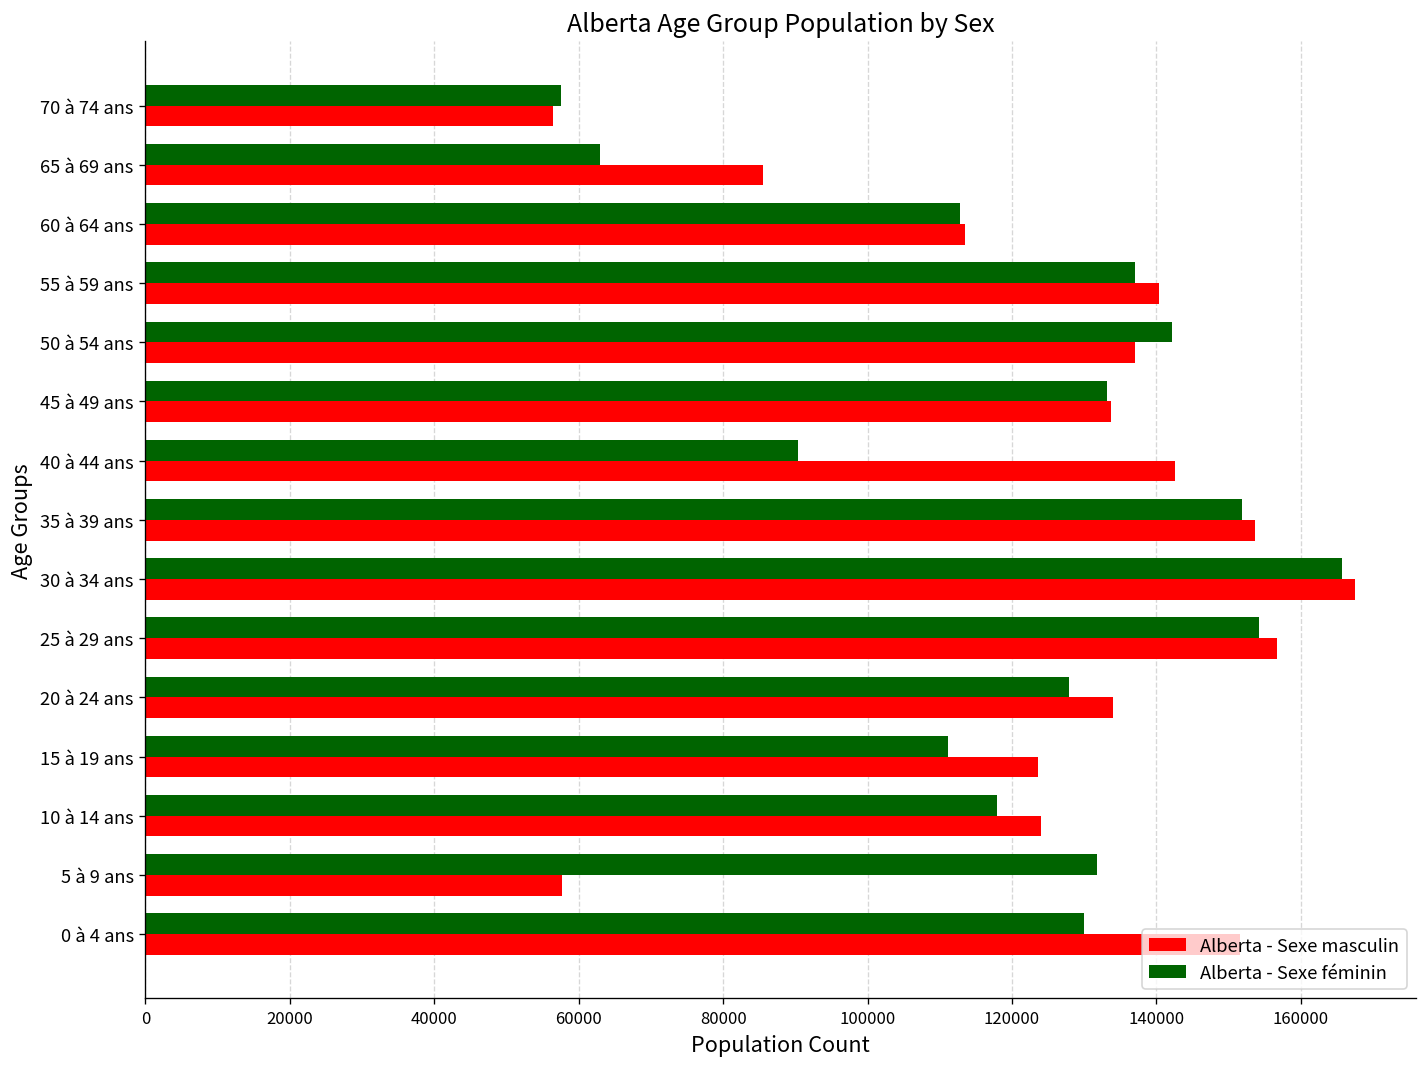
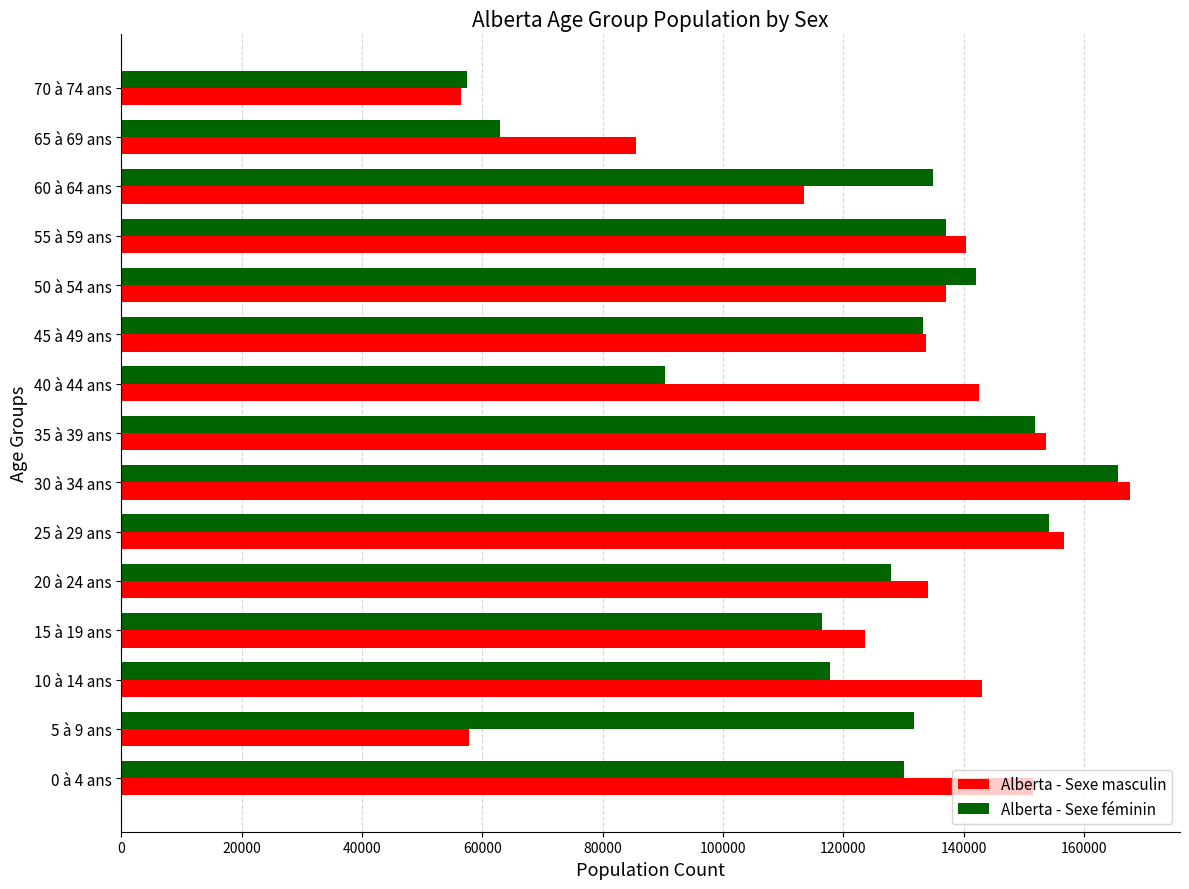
  {
    "Alberta - Sexe masculin": {
      "70 à 74 ans": 56000,
      "65 à 69 ans": 86000,
      "60 à 64 ans": 113000,
      "55 à 59 ans": 140000,
      "50 à 54 ans": 137000,
      "45 à 49 ans": 134000,
      "40 à 44 ans": 143000,
      "35 à 39 ans": 154000,
      "30 à 34 ans": 168000,
      "25 à 29 ans": 157000,
      "20 à 24 ans": 134000,
      "15 à 19 ans": 124000,
-     "10 à 14 ans": 124000,
+     "10 à 14 ans": 143000,
      "5 à 9 ans": 58000
    },
    "Alberta - Sexe féminin": {
      "70 à 74 ans": 57000,
      "65 à 69 ans": 63000,
-     "60 à 64 ans": 113000,
+     "60 à 64 ans": 135000,
      "55 à 59 ans": 137000,
      "50 à 54 ans": 142000,
      "45 à 49 ans": 133000,
      "40 à 44 ans": 90000,
      "35 à 39 ans": 152000,
      "30 à 34 ans": 166000,
      "25 à 29 ans": 154000,
      "20 à 24 ans": 128000,
-     "15 à 19 ans": 111000,
+     "15 à 19 ans": 116000,
      "10 à 14 ans": 118000,
      "5 à 9 ans": 132000,
      "0 à 4 ans": 130000
    }
  }
